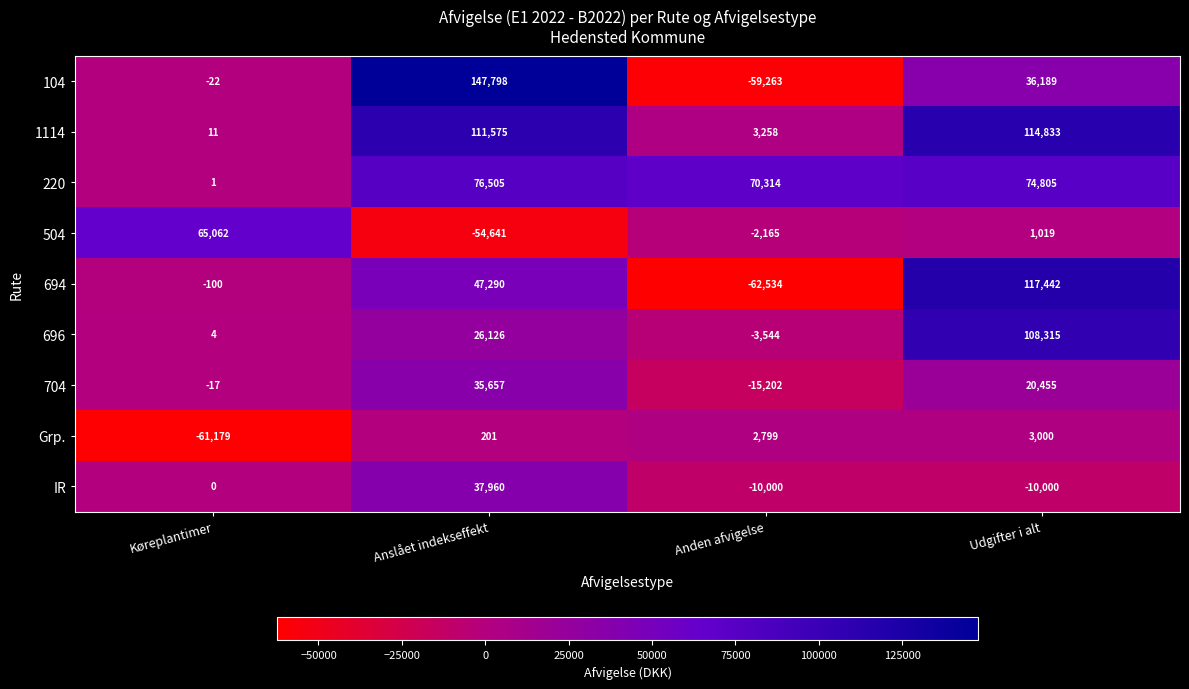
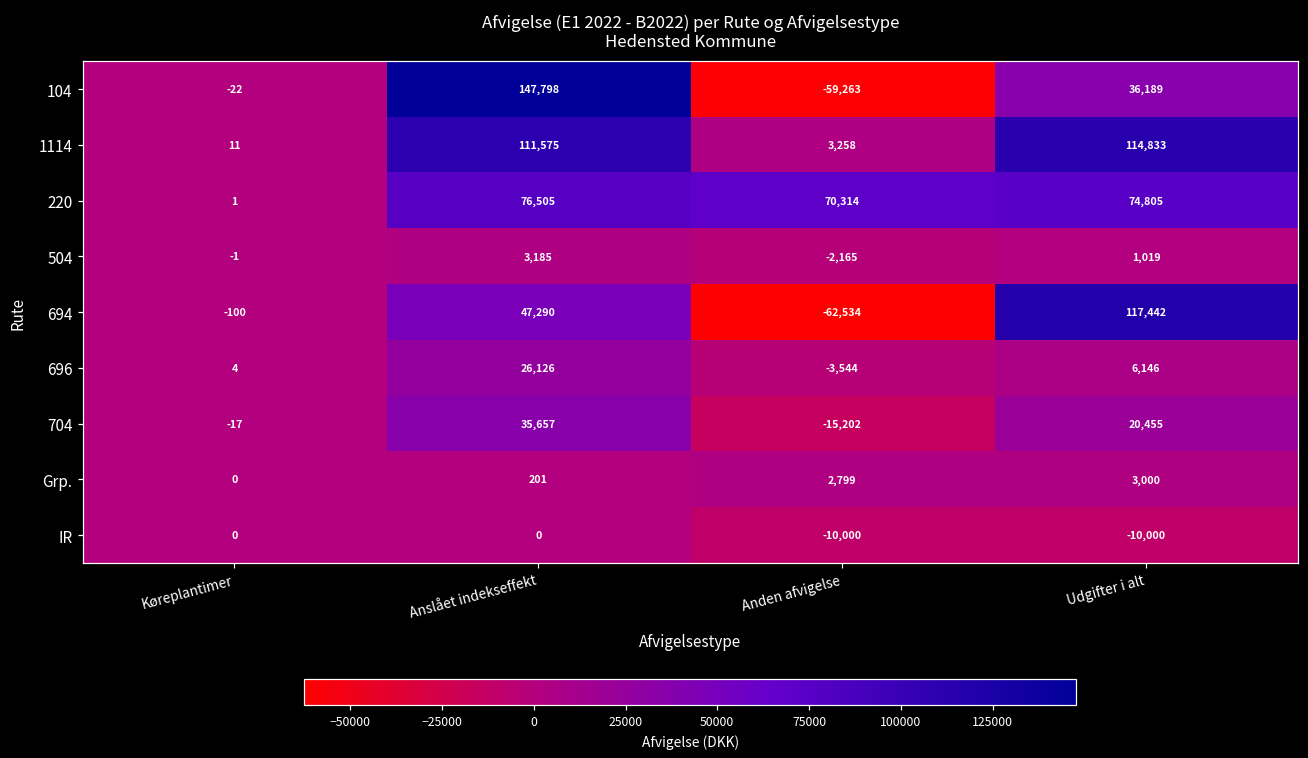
  {
    "104": {
      "Køreplantimer": "-22",
      "Anslået indekseffekt": "147,798",
      "Anden afvigelse": "-59,263",
      "Udgifter i alt": "36,189"
    },
    "1114": {
      "Køreplantimer": "11",
      "Anslået indekseffekt": "111,575",
      "Anden afvigelse": "3,258",
      "Udgifter i alt": "114,833"
    },
    "220": {
      "Køreplantimer": "1",
      "Anslået indekseffekt": "76,505",
      "Anden afvigelse": "70,314",
      "Udgifter i alt": "74,805"
    },
    "504": {
-     "Køreplantimer": "65,062",
-     "Anslået indekseffekt": "-54,641",
+     "Køreplantimer": "-1",
+     "Anslået indekseffekt": "3,185",
      "Anden afvigelse": "-2,165",
      "Udgifter i alt": "1,019"
    },
    "694": {
      "Køreplantimer": "-100",
      "Anslået indekseffekt": "47,290",
      "Anden afvigelse": "-62,534",
      "Udgifter i alt": "117,442"
    },
    "696": {
      "Køreplantimer": "4",
      "Anslået indekseffekt": "26,126",
      "Anden afvigelse": "-3,544",
-     "Udgifter i alt": "108,315"
+     "Udgifter i alt": "6,146"
    },
    "704": {
      "Køreplantimer": "-17",
      "Anslået indekseffekt": "35,657",
      "Anden afvigelse": "-15,202",
      "Udgifter i alt": "20,455"
    },
    "Grp.": {
-     "Køreplantimer": "-61,179",
+     "Køreplantimer": "0",
      "Anslået indekseffekt": "201",
      "Anden afvigelse": "2,799",
      "Udgifter i alt": "3,000"
    },
    "IR": {
      "Køreplantimer": "0",
-     "Anslået indekseffekt": "37,960",
+     "Anslået indekseffekt": "0",
      "Anden afvigelse": "-10,000",
      "Udgifter i alt": "-10,000"
    }
  }
